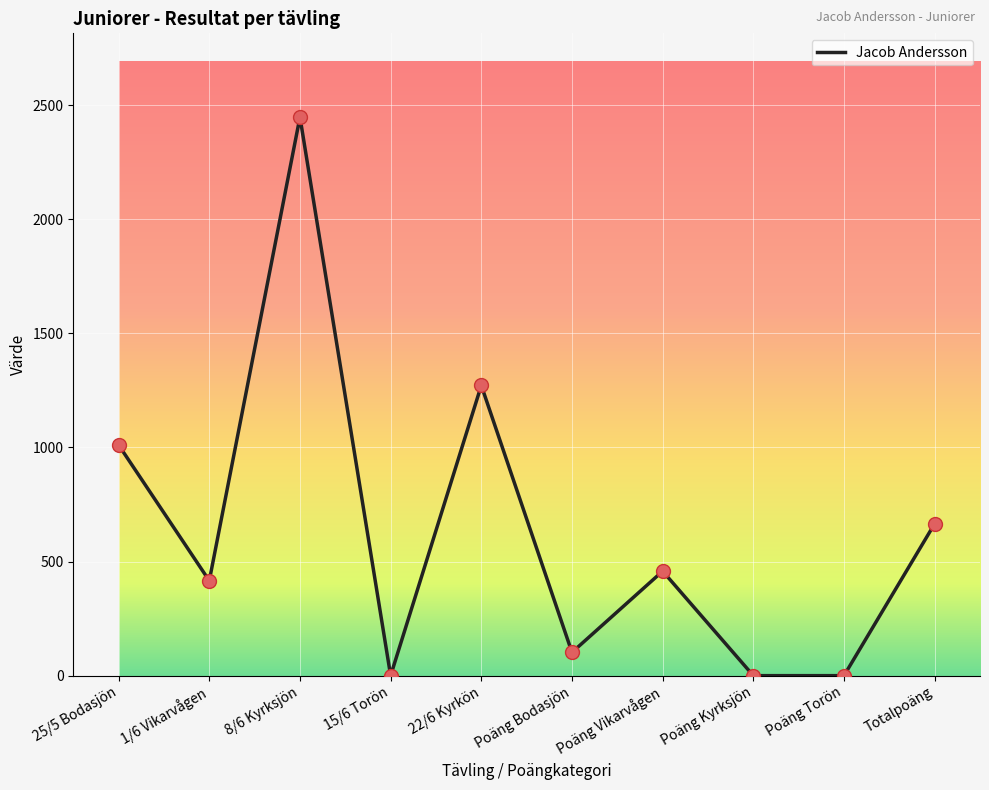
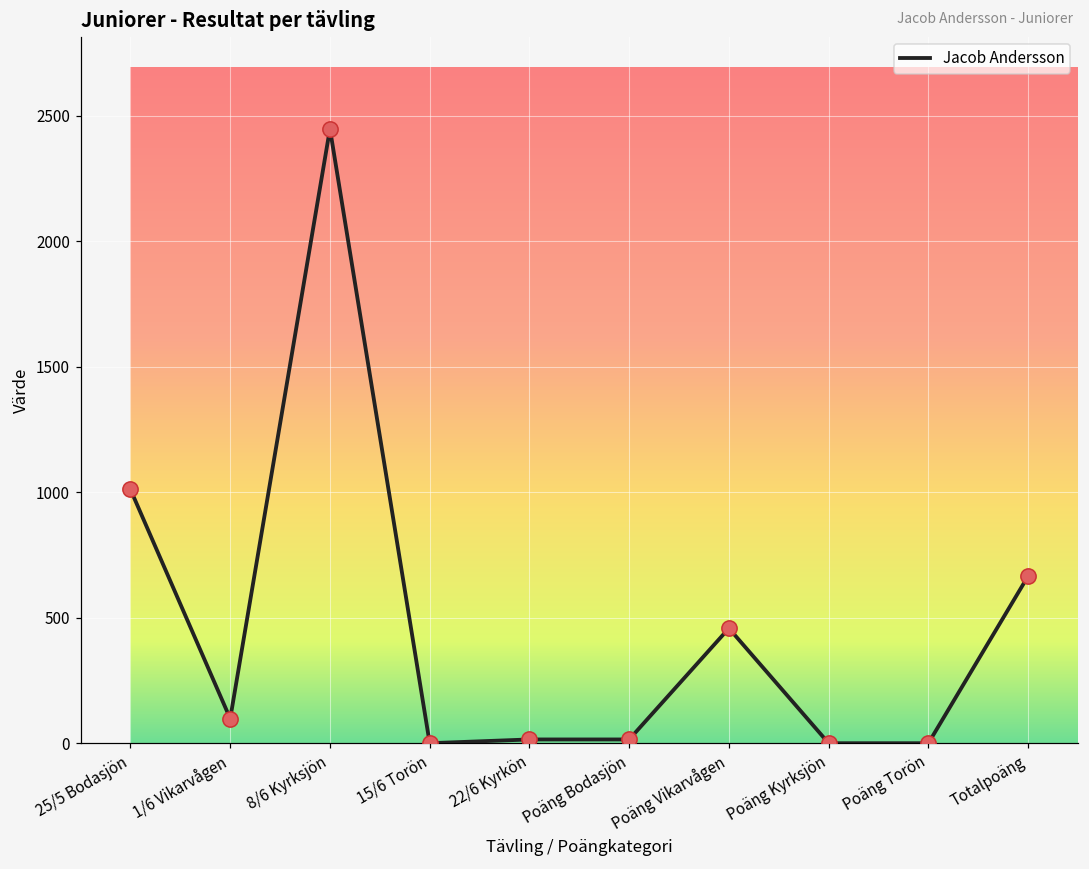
  {
    "25/5 Bodasjön": 1010,
-   "1/6 Vikarvågen": 420,
+   "1/6 Vikarvågen": 100,
    "8/6 Kyrksjön": 2450,
    "15/6 Torön": 0,
-   "22/6 Kyrkön": 1270,
-   "Poäng Bodasjön": 100,
+   "22/6 Kyrkön": 20,
+   "Poäng Bodasjön": 20,
    "Poäng Vikarvågen": 460,
    "Poäng Kyrksjön": 0,
    "Poäng Torön": 0,
    "Totalpoäng": 670
  }
